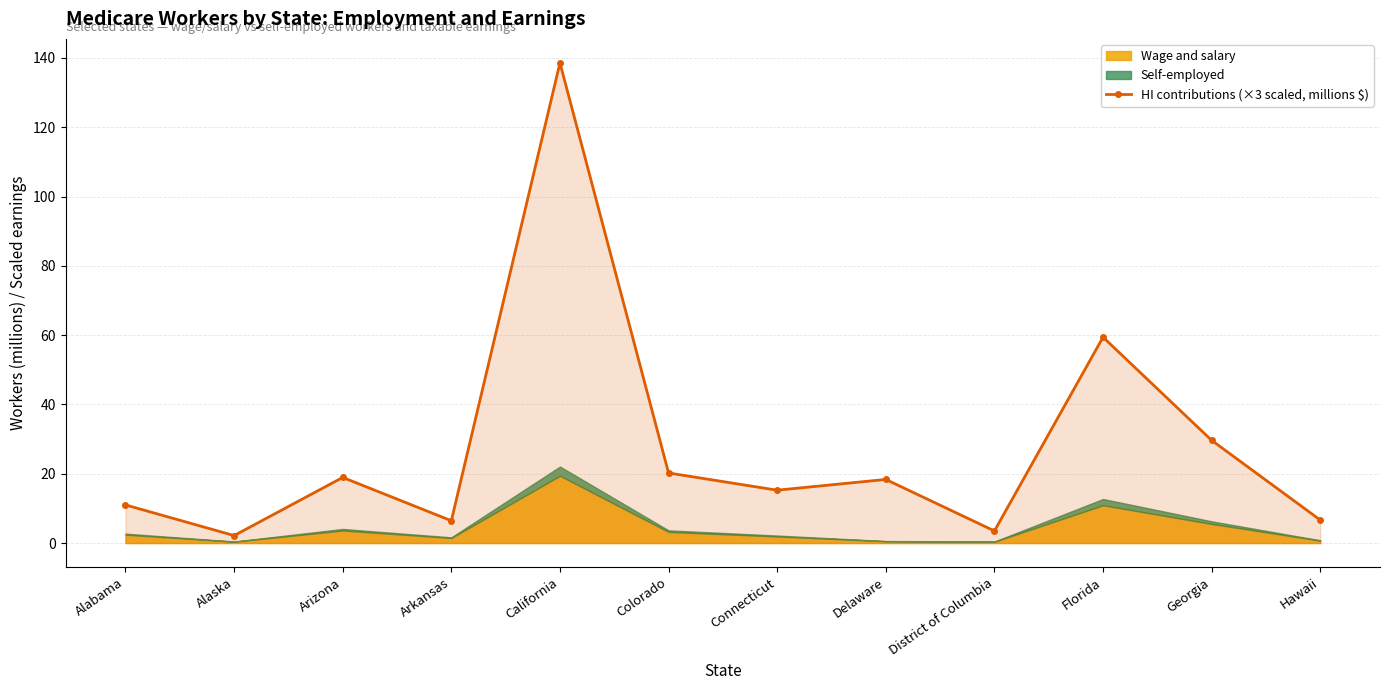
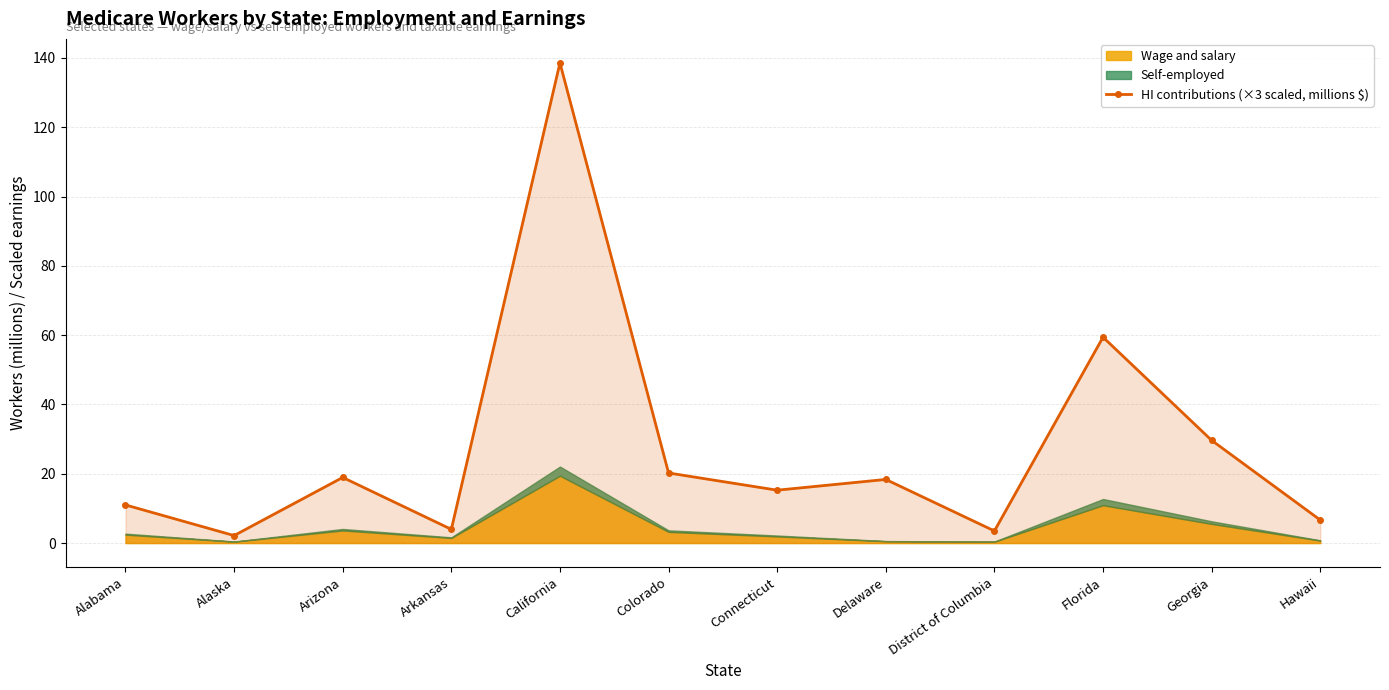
  {
    "HI contributions (×3 scaled, millions $)": {
      "Alabama": 11,
      "Alaska": 2,
      "Arizona": 19,
-     "Arkansas": 6,
+     "Arkansas": 4,
      "California": 139,
      "Colorado": 20,
      "Connecticut": 15,
      "Delaware": 18,
      "District of Columbia": 4,
      "Florida": 59,
      "Georgia": 30,
      "Hawaii": 7
    },
    "Wage and salary": {
      "California": 19,
      "Florida": 11,
      "Georgia": 6
    },
    "Self-employed": {
      "California": 3,
      "Florida": 2,
      "Georgia": 1
    }
  }
